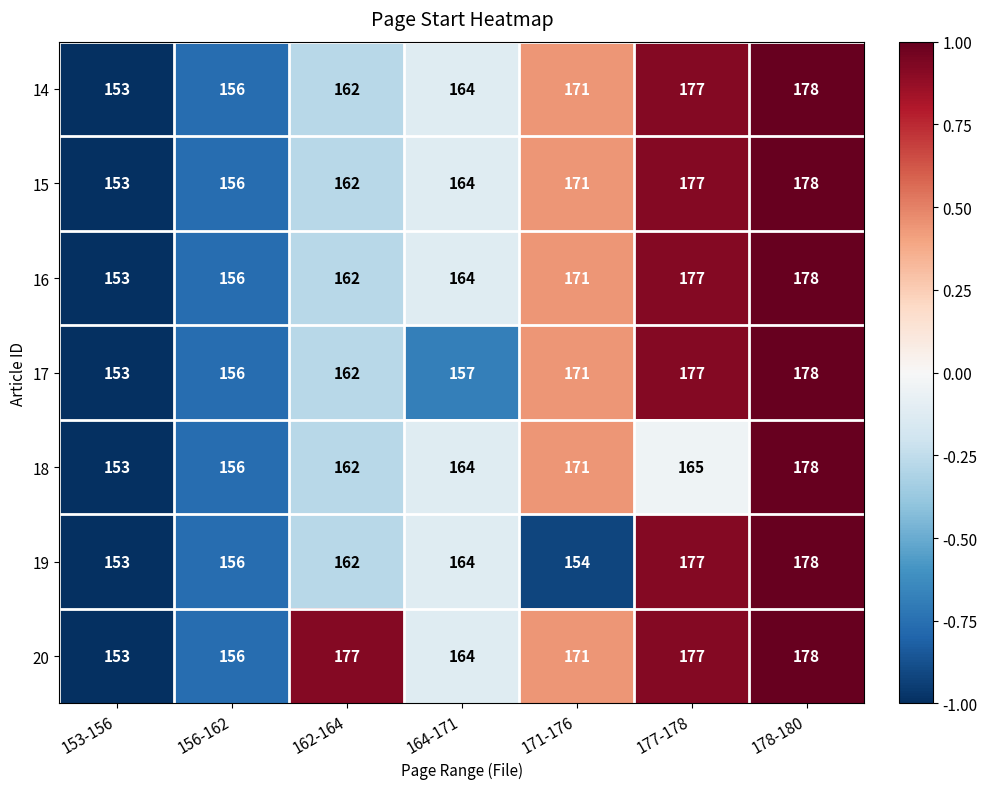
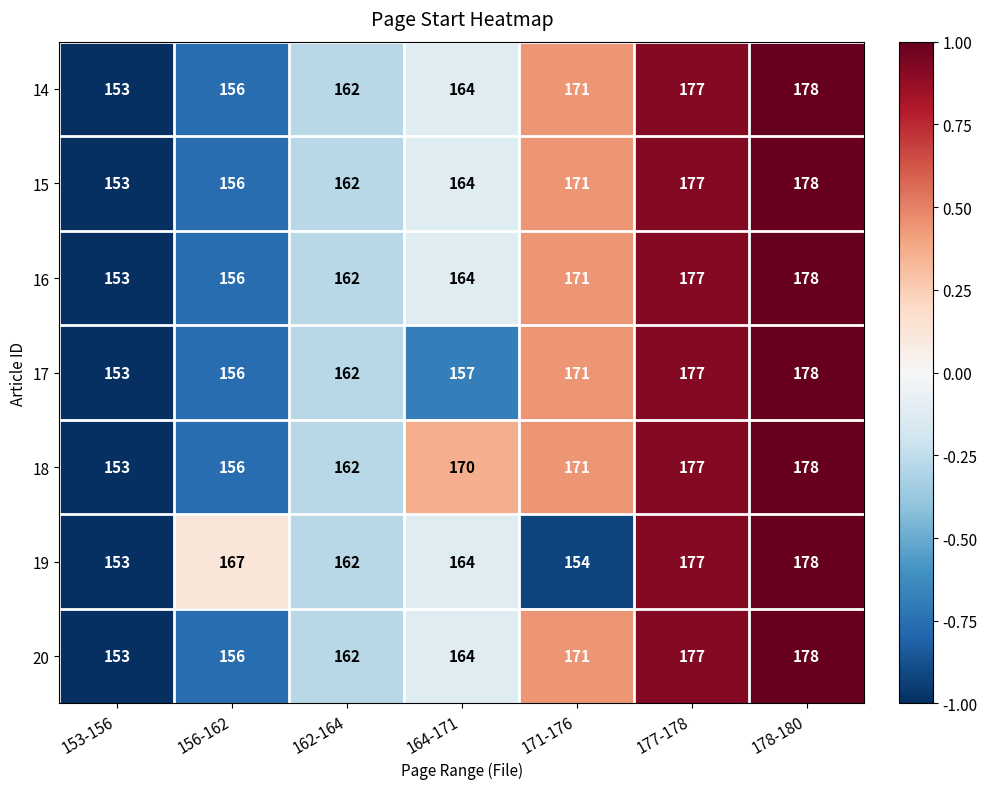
  {
    "14": {
      "153-156": 153,
      "156-162": 156,
      "162-164": 162,
      "164-171": 164,
      "171-176": 171,
      "177-178": 177,
      "178-180": 178
    },
    "15": {
      "153-156": 153,
      "156-162": 156,
      "162-164": 162,
      "164-171": 164,
      "171-176": 171,
      "177-178": 177,
      "178-180": 178
    },
    "16": {
      "153-156": 153,
      "156-162": 156,
      "162-164": 162,
      "164-171": 164,
      "171-176": 171,
      "177-178": 177,
      "178-180": 178
    },
    "17": {
      "153-156": 153,
      "156-162": 156,
      "162-164": 162,
      "164-171": 157,
      "171-176": 171,
      "177-178": 177,
      "178-180": 178
    },
    "18": {
      "153-156": 153,
      "156-162": 156,
      "162-164": 162,
-     "164-171": 164,
+     "164-171": 170,
      "171-176": 171,
-     "177-178": 165,
+     "177-178": 177,
      "178-180": 178
    },
    "19": {
      "153-156": 153,
-     "156-162": 156,
+     "156-162": 167,
      "162-164": 162,
      "164-171": 164,
      "171-176": 154,
      "177-178": 177,
      "178-180": 178
    },
    "20": {
      "153-156": 153,
      "156-162": 156,
-     "162-164": 177,
+     "162-164": 162,
      "164-171": 164,
      "171-176": 171,
      "177-178": 177,
      "178-180": 178
    }
  }
